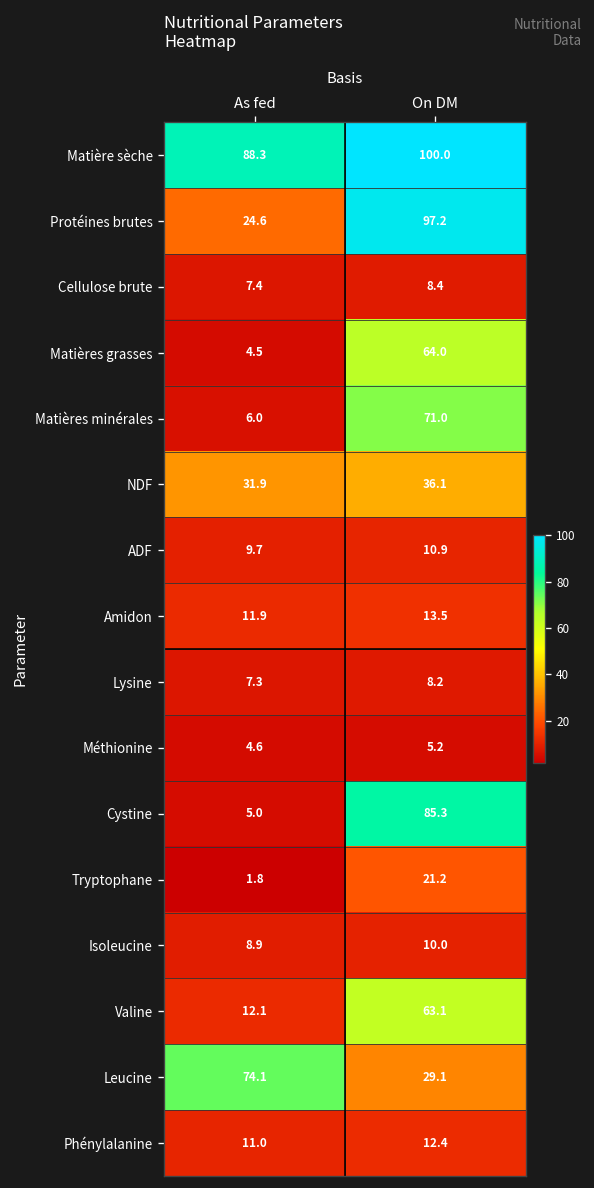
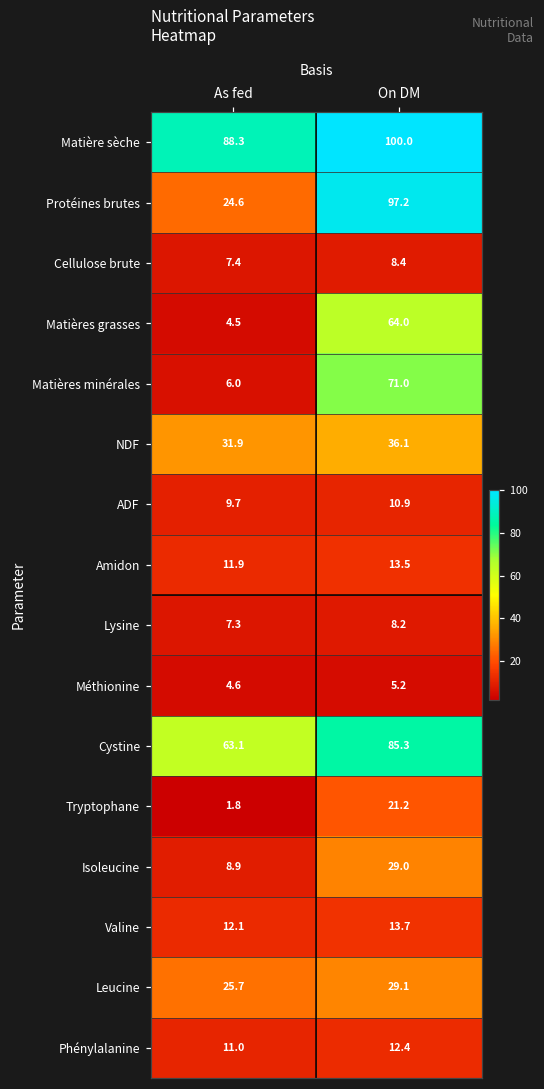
  {
    "Matière sèche": {
      "As fed": 88.3,
      "On DM": 100.0
    },
    "Protéines brutes": {
      "As fed": 24.6,
      "On DM": 97.2
    },
    "Cellulose brute": {
      "As fed": 7.4,
      "On DM": 8.4
    },
    "Matières grasses": {
      "As fed": 4.5,
      "On DM": 64.0
    },
    "Matières minérales": {
      "As fed": 6.0,
      "On DM": 71.0
    },
    "NDF": {
      "As fed": 31.9,
      "On DM": 36.1
    },
    "ADF": {
      "As fed": 9.7,
      "On DM": 10.9
    },
    "Amidon": {
      "As fed": 11.9,
      "On DM": 13.5
    },
    "Lysine": {
      "As fed": 7.3,
      "On DM": 8.2
    },
    "Méthionine": {
      "As fed": 4.6,
      "On DM": 5.2
    },
    "Cystine": {
-     "As fed": 5.0,
+     "As fed": 63.1,
      "On DM": 85.3
    },
    "Tryptophane": {
      "As fed": 1.8,
      "On DM": 21.2
    },
    "Isoleucine": {
      "As fed": 8.9,
-     "On DM": 10.0
+     "On DM": 29.0
    },
    "Valine": {
      "As fed": 12.1,
-     "On DM": 63.1
+     "On DM": 13.7
    },
    "Leucine": {
-     "As fed": 74.1,
+     "As fed": 25.7,
      "On DM": 29.1
    },
    "Phénylalanine": {
      "As fed": 11.0,
      "On DM": 12.4
    }
  }
